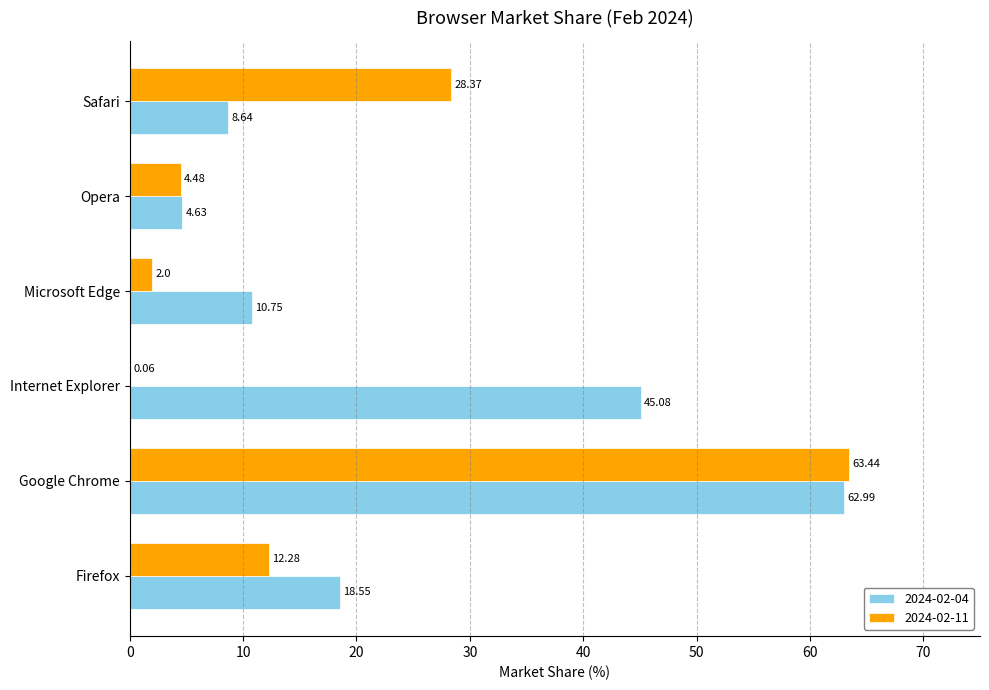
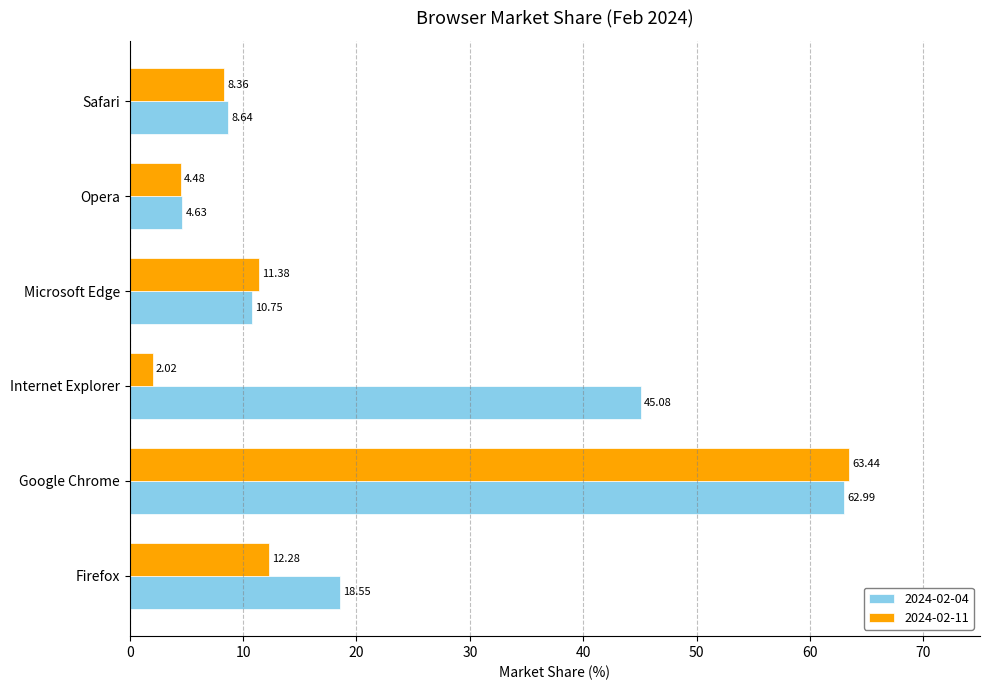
  {
    "2024-02-04": {
      "Safari": 8.64,
      "Opera": 4.63,
      "Microsoft Edge": 10.75,
      "Internet Explorer": 45.08,
      "Google Chrome": 62.99,
      "Firefox": 18.55
    },
    "2024-02-11": {
-     "Safari": 28.37,
+     "Safari": 8.36,
      "Opera": 4.48,
-     "Microsoft Edge": 2.0,
-     "Internet Explorer": 0.06,
+     "Microsoft Edge": 11.38,
+     "Internet Explorer": 2.02,
      "Google Chrome": 63.44,
      "Firefox": 12.28
    }
  }
